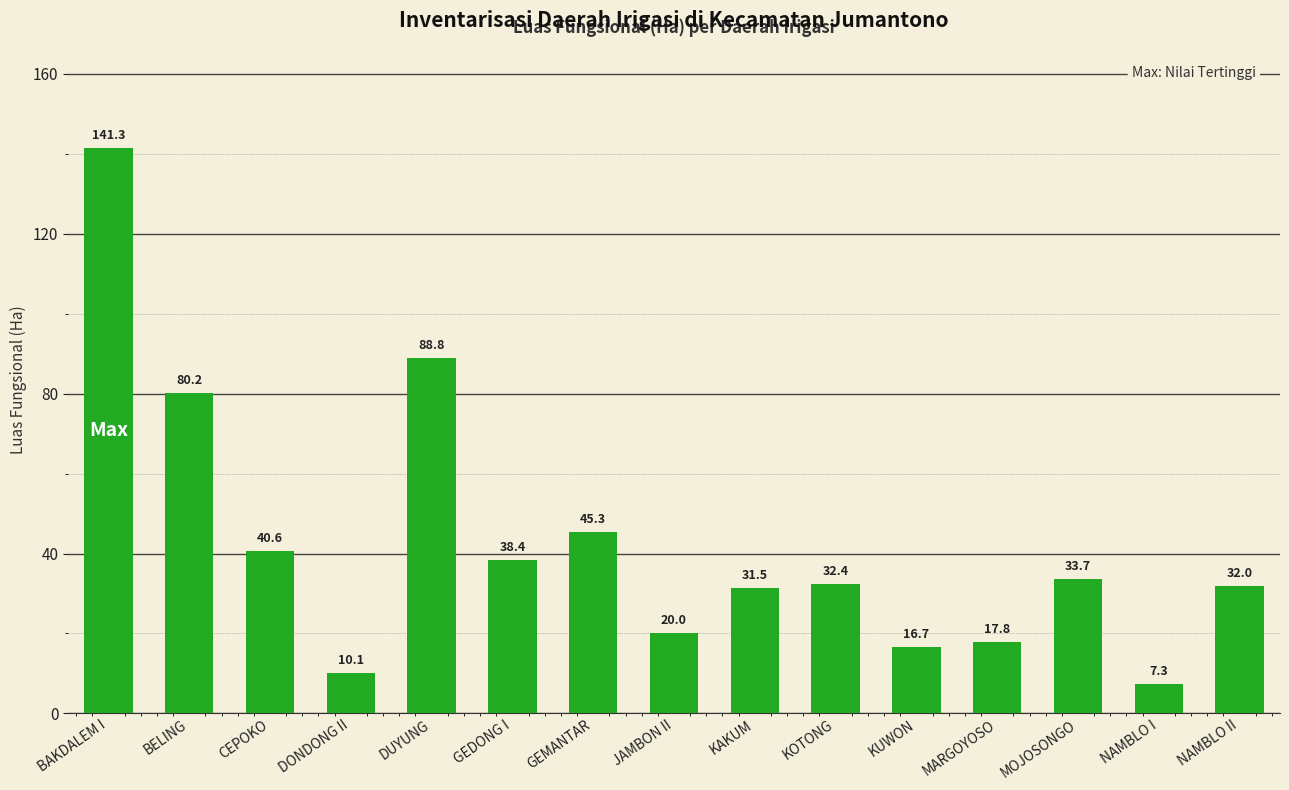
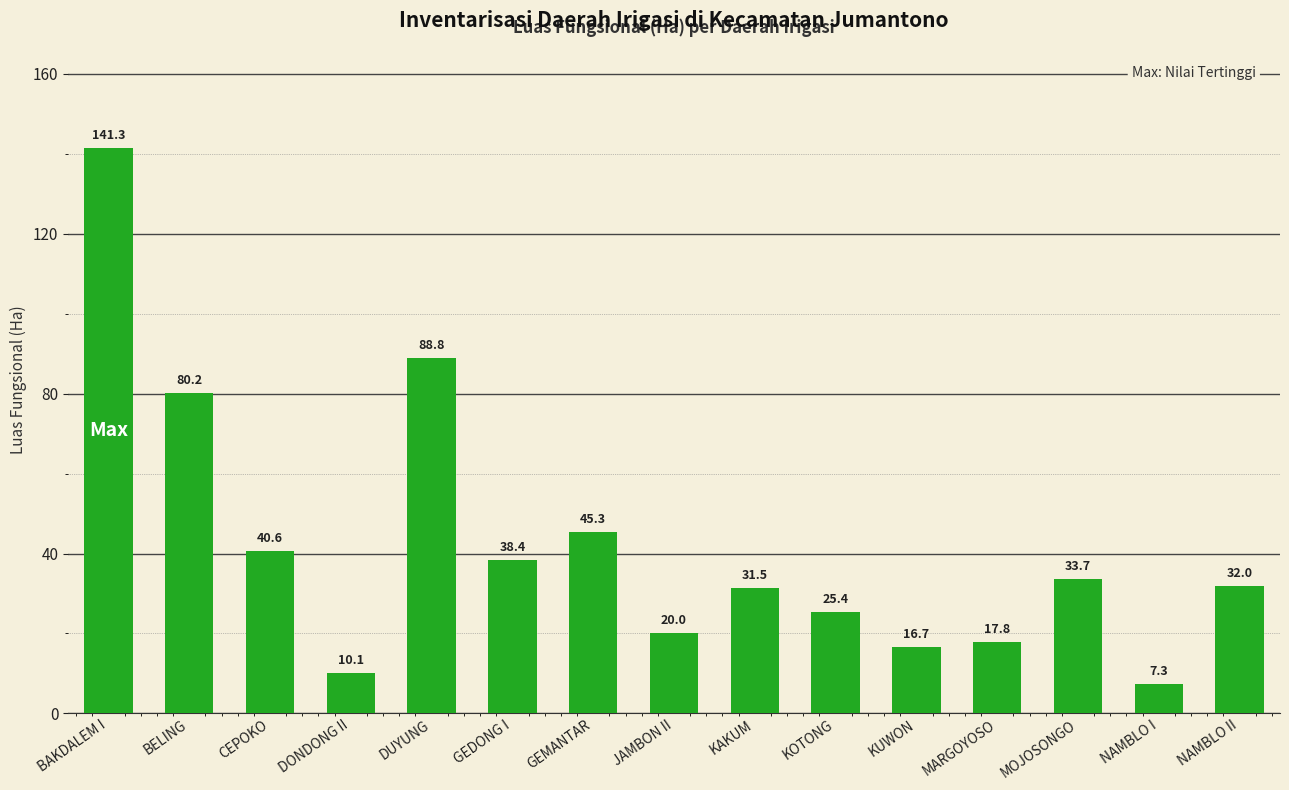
  {
    "BAKDALEM I": 141.3,
    "BELING": 80.2,
    "CEPOKO": 40.6,
    "DONDONG II": 10.1,
    "DUYUNG": 88.8,
    "GEDONG I": 38.4,
    "GEMANTAR": 45.3,
    "JAMBON II": 20.0,
    "KAKUM": 31.5,
-   "KOTONG": 32.4,
+   "KOTONG": 25.4,
    "KUWON": 16.7,
    "MARGOYOSO": 17.8,
    "MOJOSONGO": 33.7,
    "NAMBLO I": 7.3,
    "NAMBLO II": 32.0
  }
